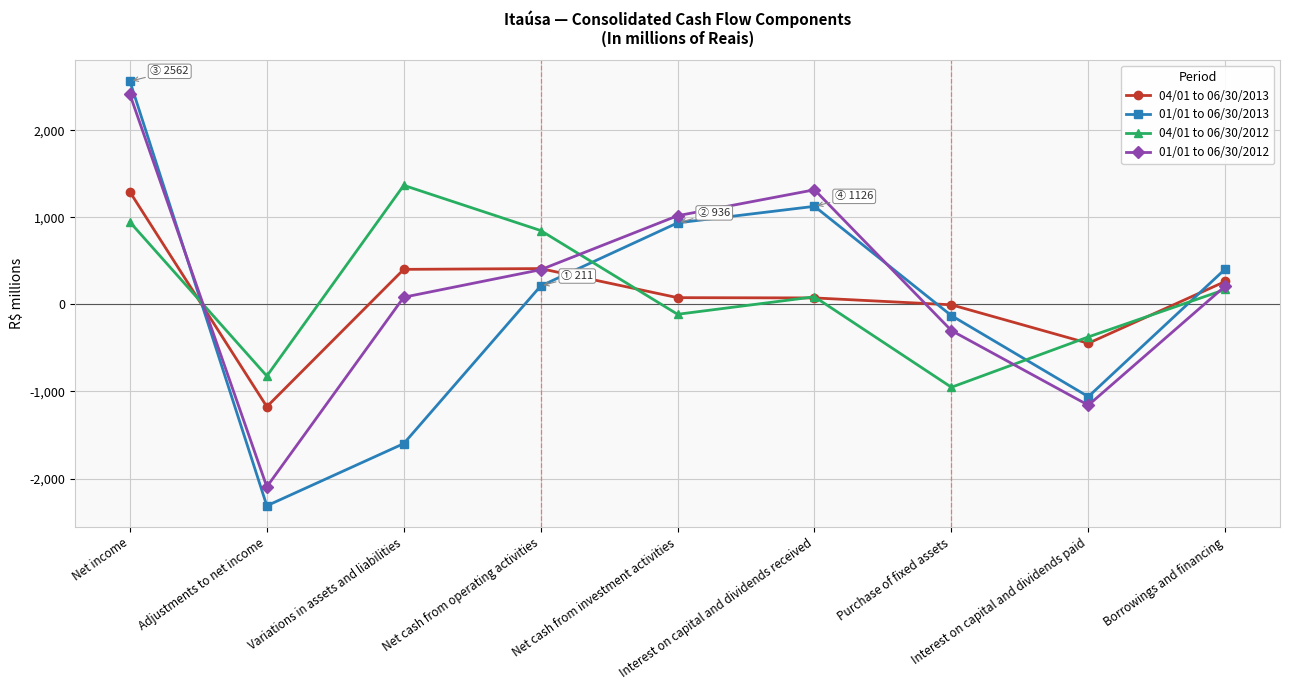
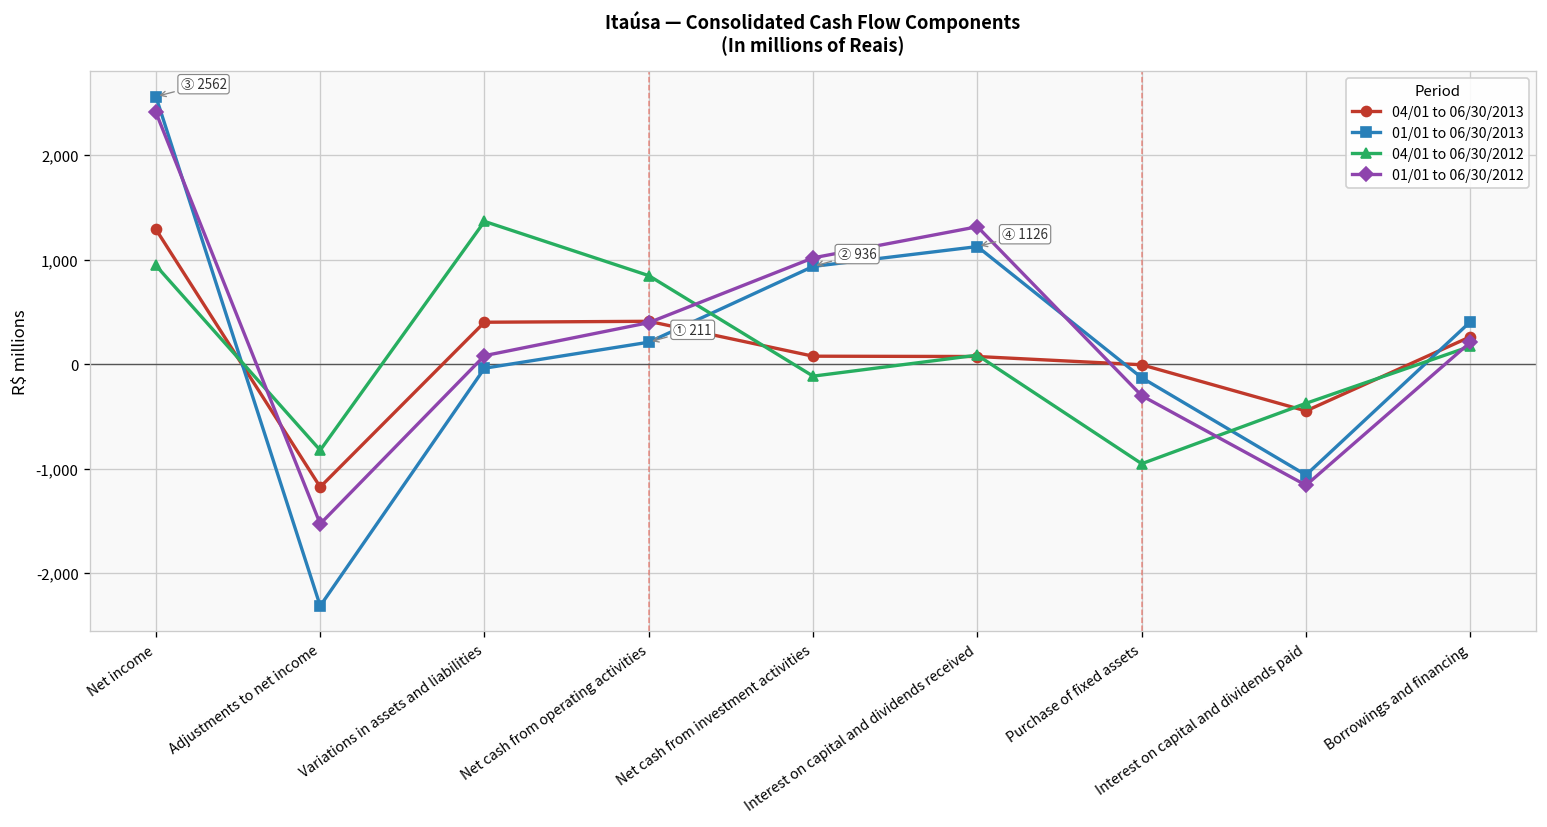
  {
    "04/01 to 06/30/2013": {
      "Net income": "1,300",
      "Adjustments to net income": "-1,200",
      "Variations in assets and liabilities": "400",
      "Net cash from investment activities": "100",
      "Purchase of fixed assets": "0",
      "Interest on capital and dividends paid": "-400",
      "Borrowings and financing": "300"
    },
    "01/01 to 06/30/2013": {
      "Adjustments to net income": "-2,300",
-     "Variations in assets and liabilities": "-1,600",
+     "Variations in assets and liabilities": "0",
      "Purchase of fixed assets": "-100",
      "Interest on capital and dividends paid": "-1,100",
      "Borrowings and financing": "400"
    },
    "04/01 to 06/30/2012": {
      "Net income": "900",
      "Adjustments to net income": "-800",
      "Variations in assets and liabilities": "1,400",
      "Net cash from operating activities": "800",
      "Net cash from investment activities": "-100",
      "Purchase of fixed assets": "-1,000",
      "Interest on capital and dividends paid": "-400",
      "Borrowings and financing": "200"
    },
    "01/01 to 06/30/2012": {
      "Net income": "2,400",
-     "Adjustments to net income": "-2,100",
+     "Adjustments to net income": "-1,500",
      "Variations in assets and liabilities": "100",
      "Purchase of fixed assets": "-300",
      "Interest on capital and dividends paid": "-1,200",
      "Borrowings and financing": "200"
    }
  }
